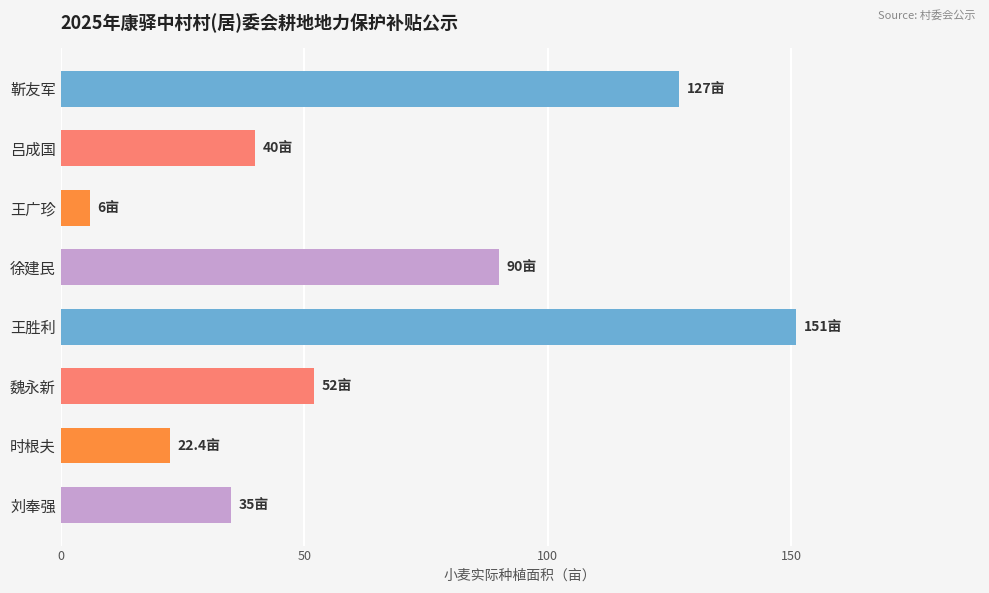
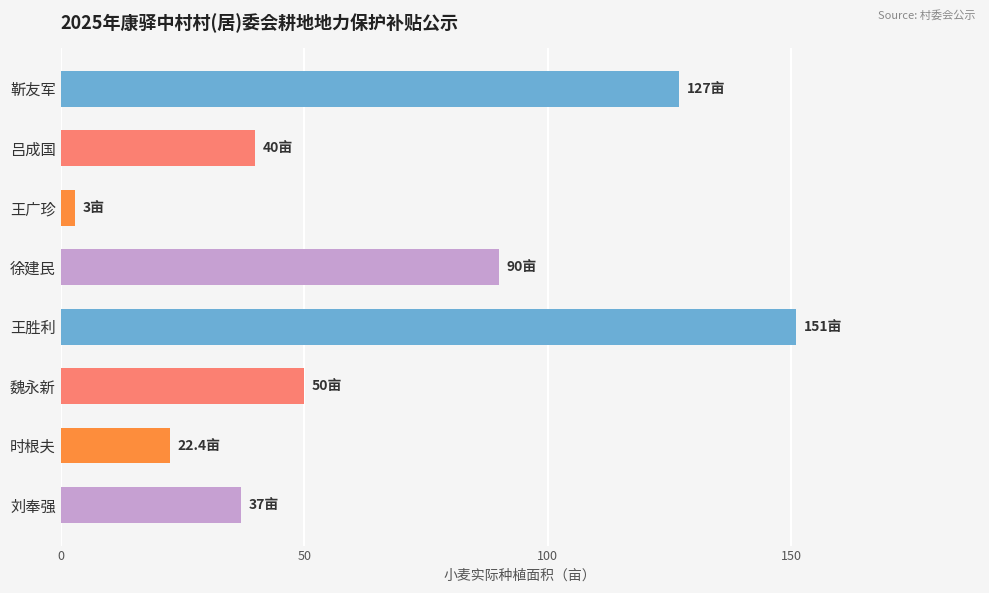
  {
    "靳友军": "127亩",
    "吕成国": "40亩",
-   "王广珍": "6亩",
+   "王广珍": "3亩",
    "徐建民": "90亩",
    "王胜利": "151亩",
-   "魏永新": "52亩",
+   "魏永新": "50亩",
    "时根夫": "22.4亩",
-   "刘奉强": "35亩"
+   "刘奉强": "37亩"
  }
